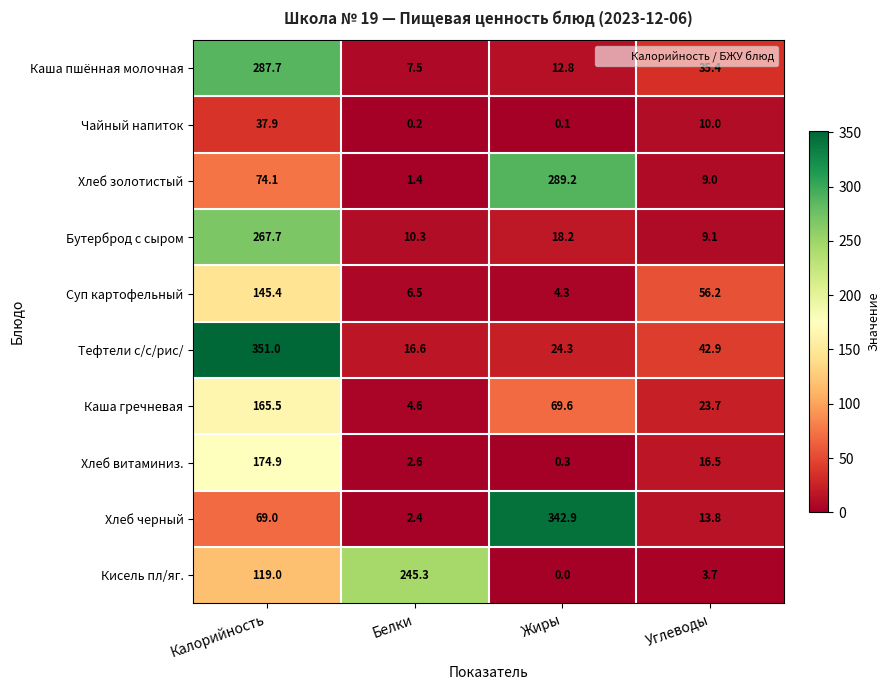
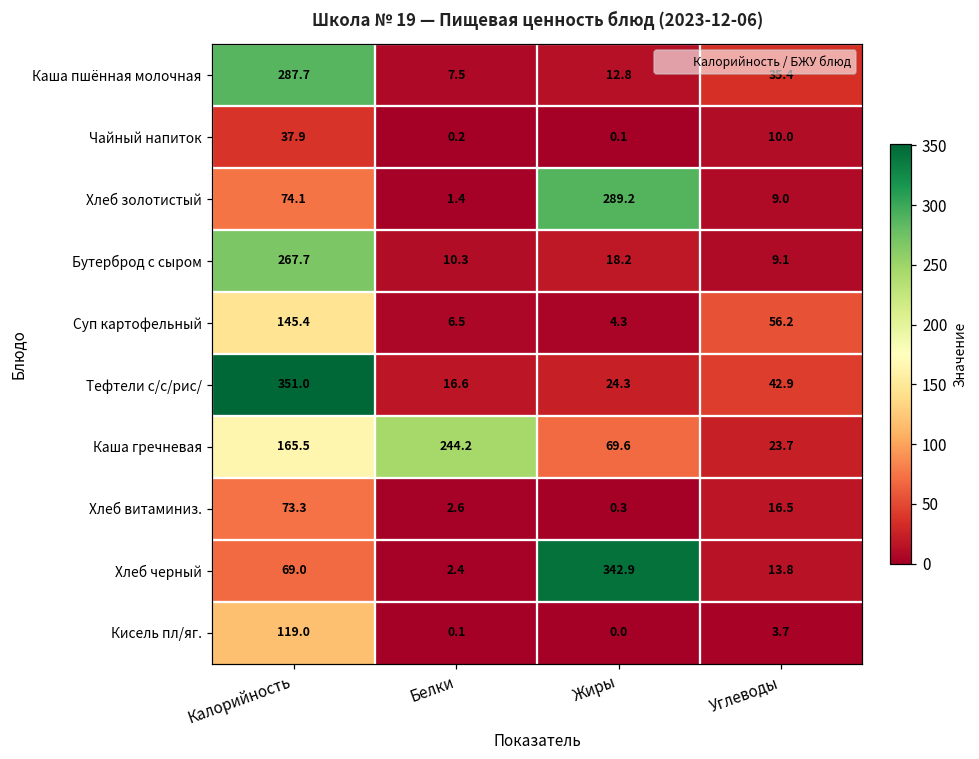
  {
    "Каша пшённая молочная": {
      "Калорийность": 287.7,
      "Белки": 7.5,
      "Жиры": 12.8
    },
    "Чайный напиток": {
      "Калорийность": 37.9,
      "Белки": 0.2,
      "Жиры": 0.1,
      "Углеводы": 10.0
    },
    "Хлеб золотистый": {
      "Калорийность": 74.1,
      "Белки": 1.4,
      "Жиры": 289.2,
      "Углеводы": 9.0
    },
    "Бутерброд с сыром": {
      "Калорийность": 267.7,
      "Белки": 10.3,
      "Жиры": 18.2,
      "Углеводы": 9.1
    },
    "Суп картофельный": {
      "Калорийность": 145.4,
      "Белки": 6.5,
      "Жиры": 4.3,
      "Углеводы": 56.2
    },
    "Тефтели с/с/рис/": {
      "Калорийность": 351.0,
      "Белки": 16.6,
      "Жиры": 24.3,
      "Углеводы": 42.9
    },
    "Каша гречневая": {
      "Калорийность": 165.5,
-     "Белки": 4.6,
+     "Белки": 244.2,
      "Жиры": 69.6,
      "Углеводы": 23.7
    },
    "Хлеб витаминиз.": {
-     "Калорийность": 174.9,
+     "Калорийность": 73.3,
      "Белки": 2.6,
      "Жиры": 0.3,
      "Углеводы": 16.5
    },
    "Хлеб черный": {
      "Калорийность": 69.0,
      "Белки": 2.4,
      "Жиры": 342.9,
      "Углеводы": 13.8
    },
    "Кисель пл/яг.": {
      "Калорийность": 119.0,
-     "Белки": 245.3,
+     "Белки": 0.1,
      "Жиры": 0.0,
      "Углеводы": 3.7
    }
  }
